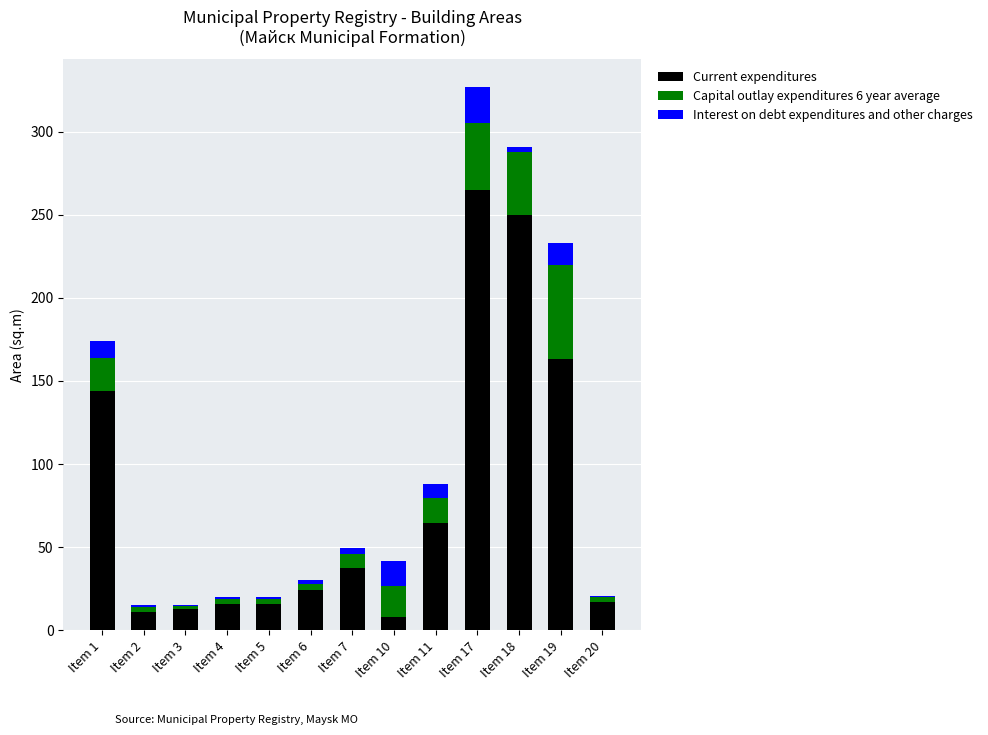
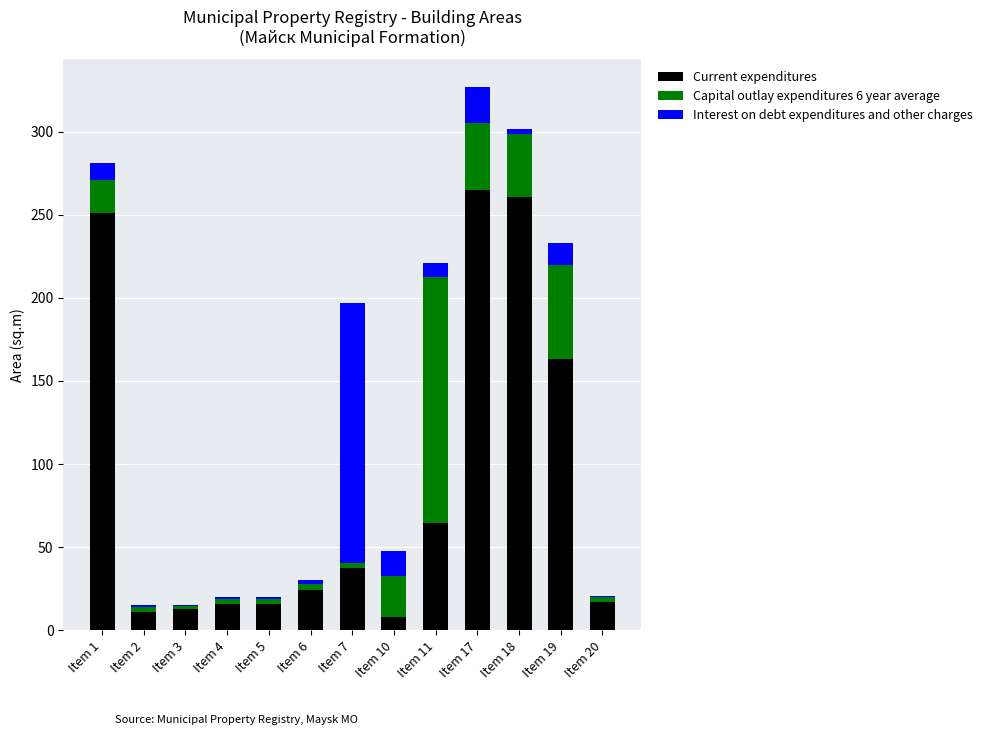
  {
    "Current expenditures": {
-     "Item 1": 144,
+     "Item 1": 251,
      "Item 2": 11,
      "Item 3": 13,
      "Item 4": 16,
      "Item 5": 16,
      "Item 6": 24,
      "Item 7": 38,
      "Item 10": 8,
      "Item 11": 65,
      "Item 17": 265,
-     "Item 18": 250,
+     "Item 18": 261,
      "Item 19": 163,
      "Item 20": 17
    },
    "Capital outlay expenditures 6 year average": {
      "Item 1": 20,
      "Item 2": 3,
      "Item 3": 2,
      "Item 4": 3,
      "Item 5": 3,
      "Item 6": 4,
-     "Item 7": 8,
-     "Item 10": 19,
-     "Item 11": 15,
+     "Item 7": 3,
+     "Item 10": 25,
+     "Item 11": 148,
      "Item 17": 40,
      "Item 18": 38,
      "Item 19": 57,
      "Item 20": 3
    },
    "Interest on debt expenditures and other charges": {
      "Item 1": 10,
      "Item 6": 2,
-     "Item 7": 4,
+     "Item 7": 156,
      "Item 10": 15,
      "Item 11": 8,
      "Item 17": 22,
      "Item 18": 3,
      "Item 19": 13
    }
  }
